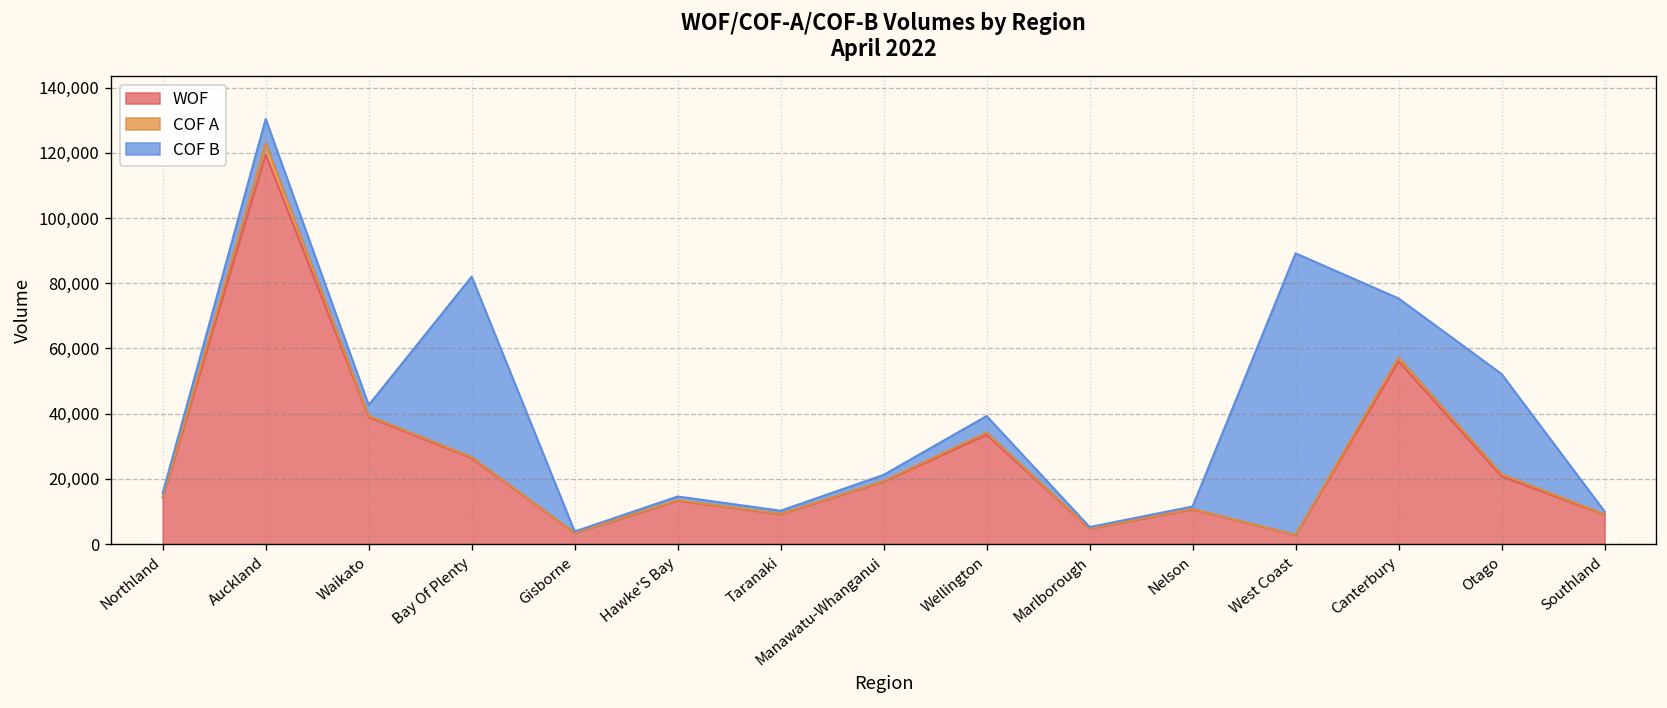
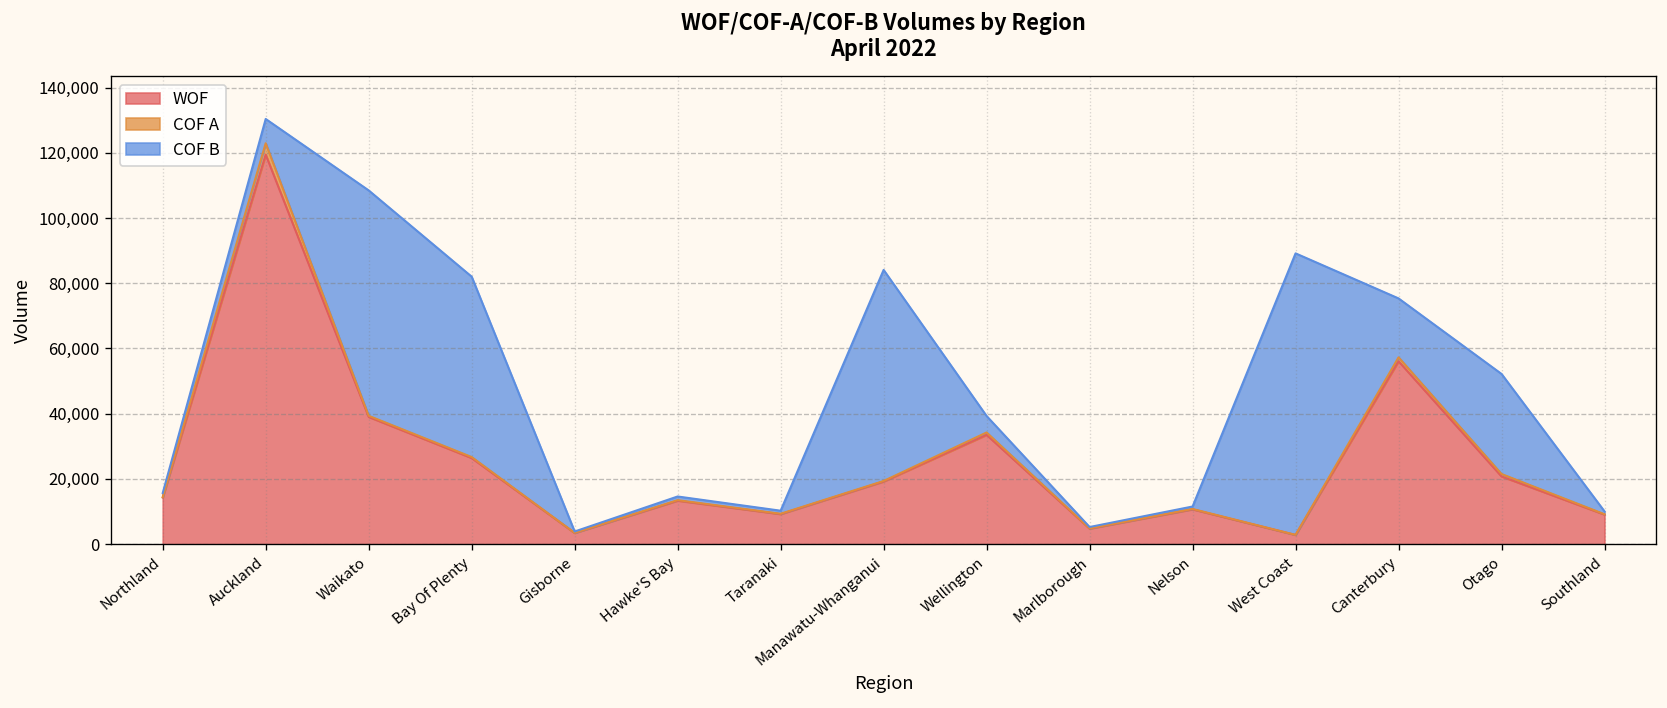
  {
    "COF B": {
      "Northland": "1,000",
      "Auckland": "7,000",
-     "Waikato": "3,000",
+     "Waikato": "69,000",
      "Bay Of Plenty": "55,000",
      "Hawke'S Bay": "1,000",
      "Taranaki": "1,000",
-     "Manawatu-Whanganui": "2,000",
+     "Manawatu-Whanganui": "65,000",
      "Wellington": "5,000",
      "West Coast": "86,000",
      "Canterbury": "18,000",
      "Otago": "31,000"
    }
  }
